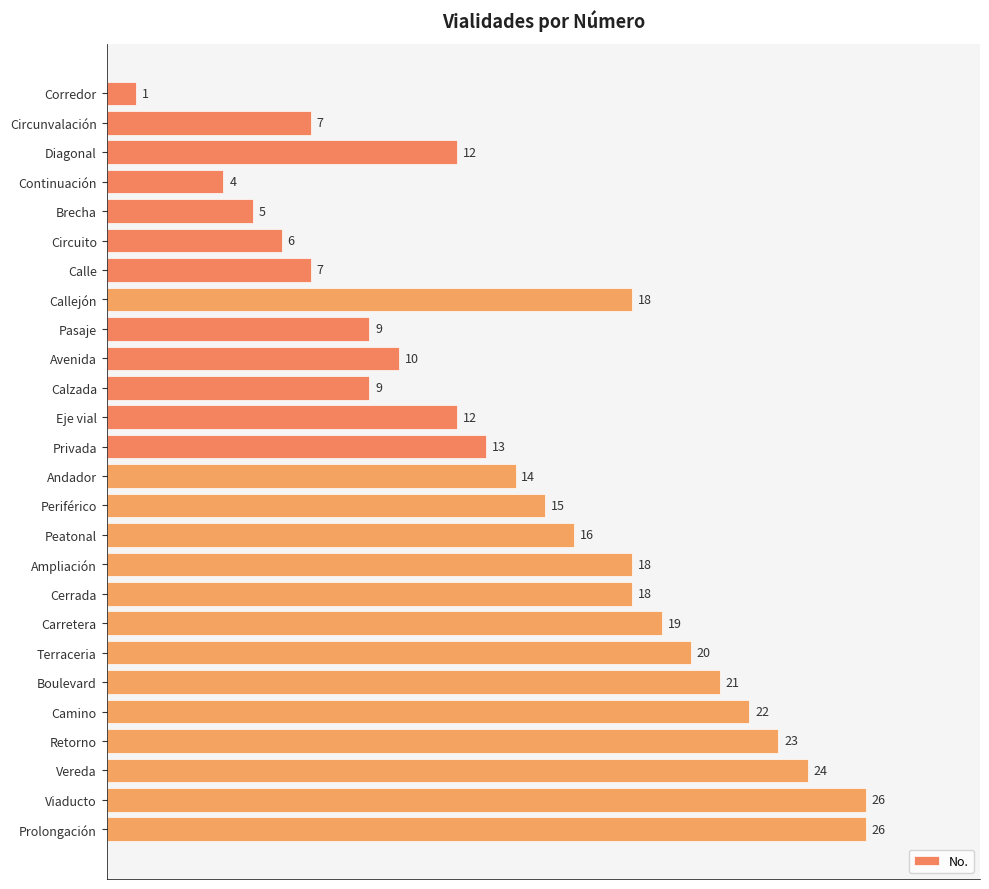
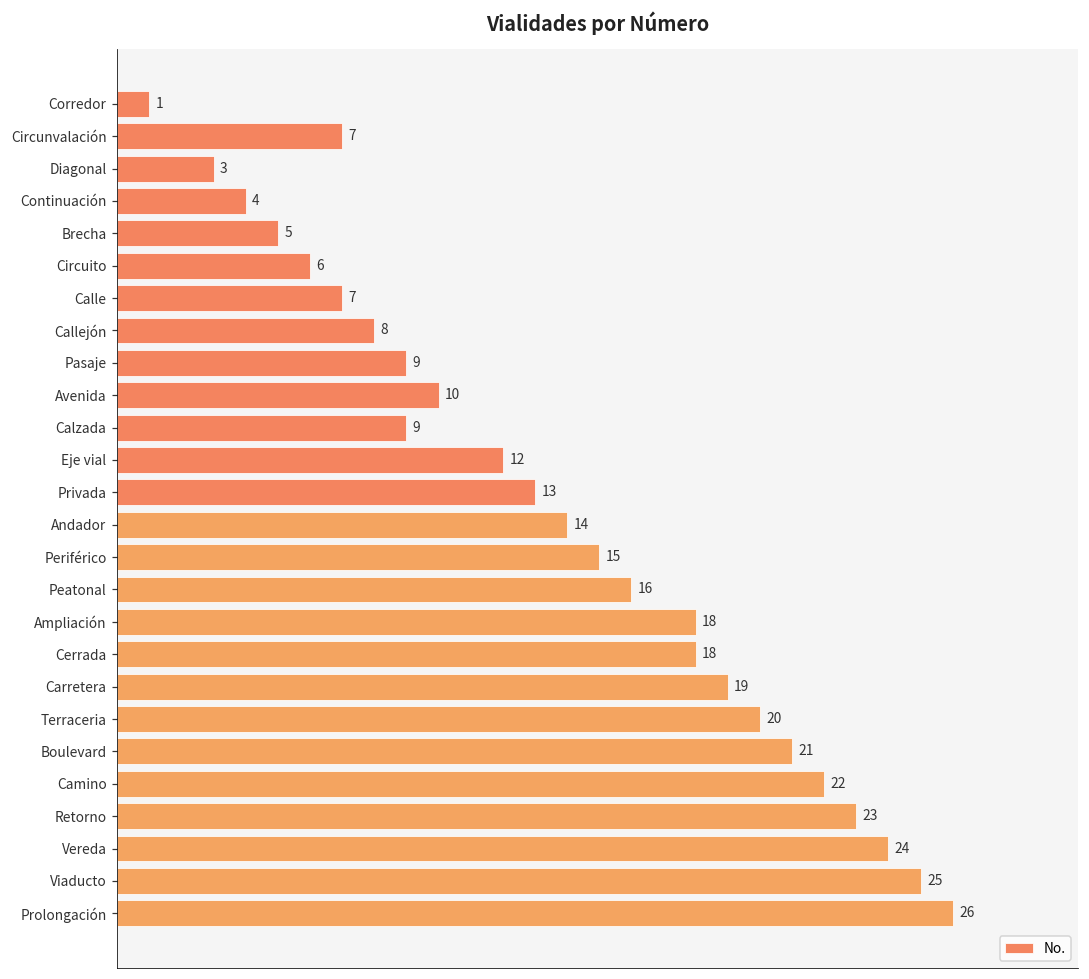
  {
    "Corredor": 1,
    "Circunvalación": 7,
-   "Diagonal": 12,
+   "Diagonal": 3,
    "Continuación": 4,
    "Brecha": 5,
    "Circuito": 6,
    "Calle": 7,
-   "Callejón": 18,
+   "Callejón": 8,
    "Pasaje": 9,
    "Avenida": 10,
    "Calzada": 9,
    "Eje vial": 12,
    "Privada": 13,
    "Andador": 14,
    "Periférico": 15,
    "Peatonal": 16,
    "Ampliación": 18,
    "Cerrada": 18,
    "Carretera": 19,
    "Terraceria": 20,
    "Boulevard": 21,
    "Camino": 22,
    "Retorno": 23,
    "Vereda": 24,
-   "Viaducto": 26,
+   "Viaducto": 25,
    "Prolongación": 26
  }
